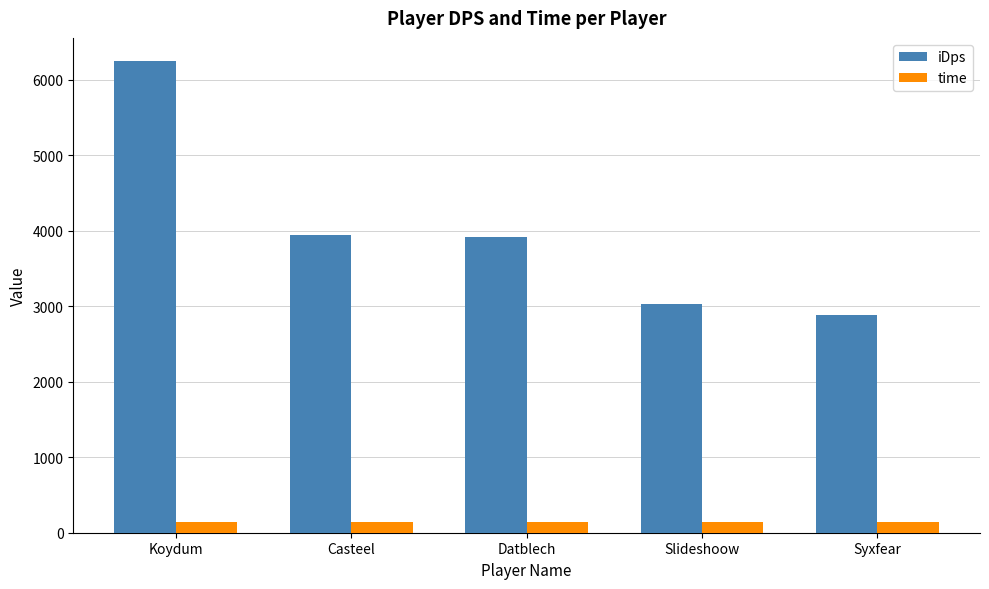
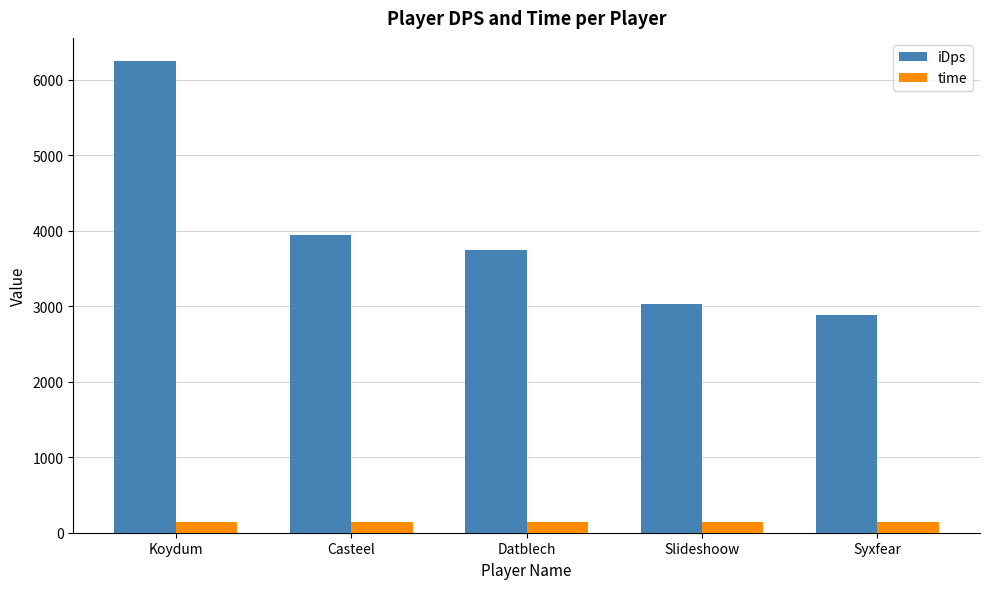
  {
    "iDps": {
      "Koydum": 6200,
      "Casteel": 3900,
-     "Datblech": 3900,
+     "Datblech": 3700,
      "Slideshoow": 3000,
      "Syxfear": 2900
    },
    "time": {
      "Koydum": 100,
      "Casteel": 100,
      "Datblech": 100,
      "Slideshoow": 100,
      "Syxfear": 100
    }
  }
